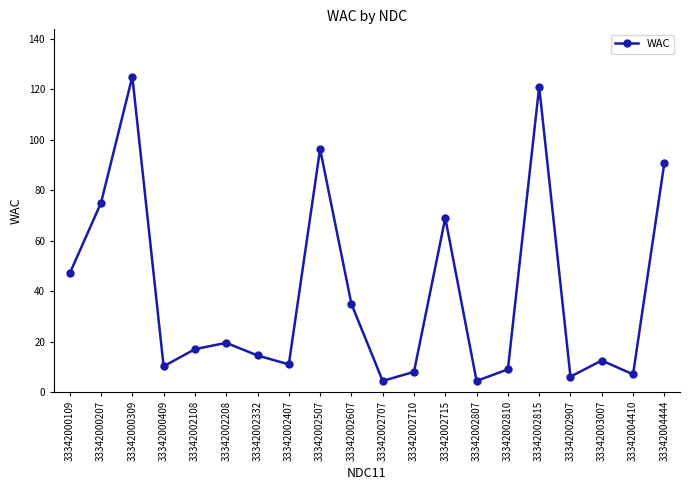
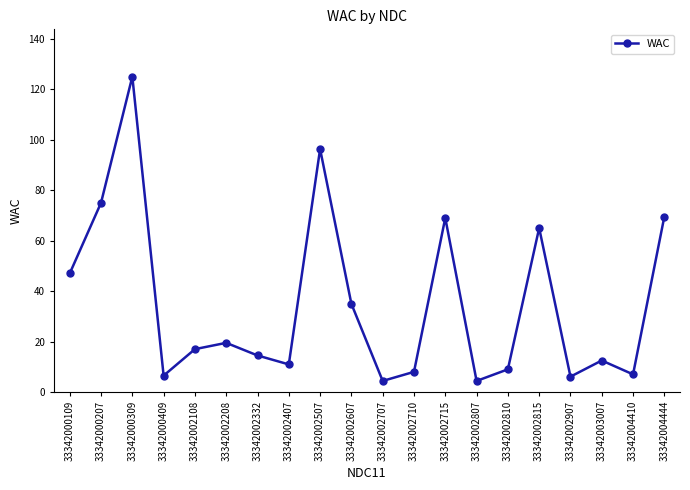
  {
    "33342000109": 47,
    "33342000207": 75,
    "33342000309": 125,
-   "33342000409": 10,
+   "33342000409": 7,
    "33342002108": 17,
    "33342002208": 20,
    "33342002332": 15,
    "33342002407": 11,
    "33342002507": 96,
    "33342002607": 35,
    "33342002707": 4,
    "33342002710": 8,
    "33342002715": 69,
    "33342002807": 4,
    "33342002810": 9,
-   "33342002815": 121,
+   "33342002815": 65,
    "33342002907": 6,
    "33342003007": 13,
    "33342004410": 7,
-   "33342004444": 91
+   "33342004444": 70
  }
